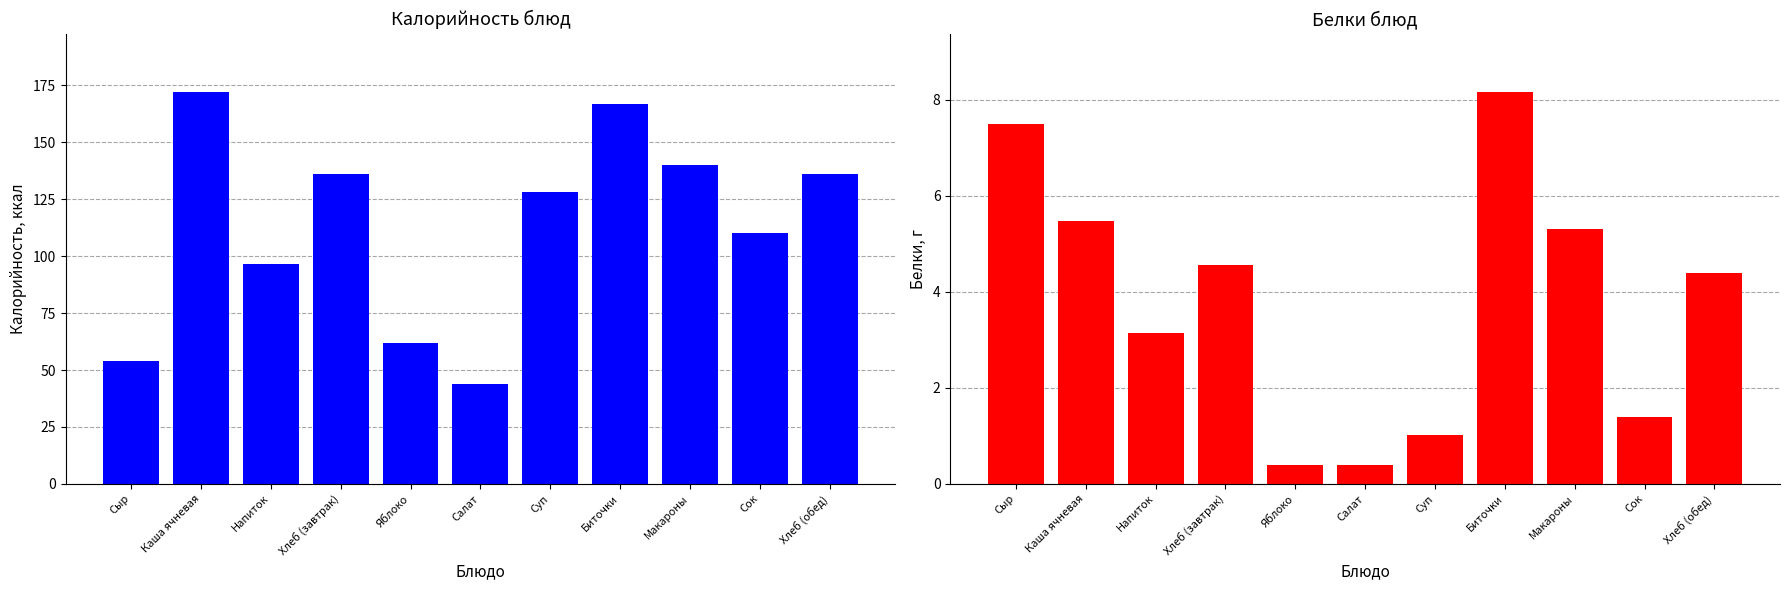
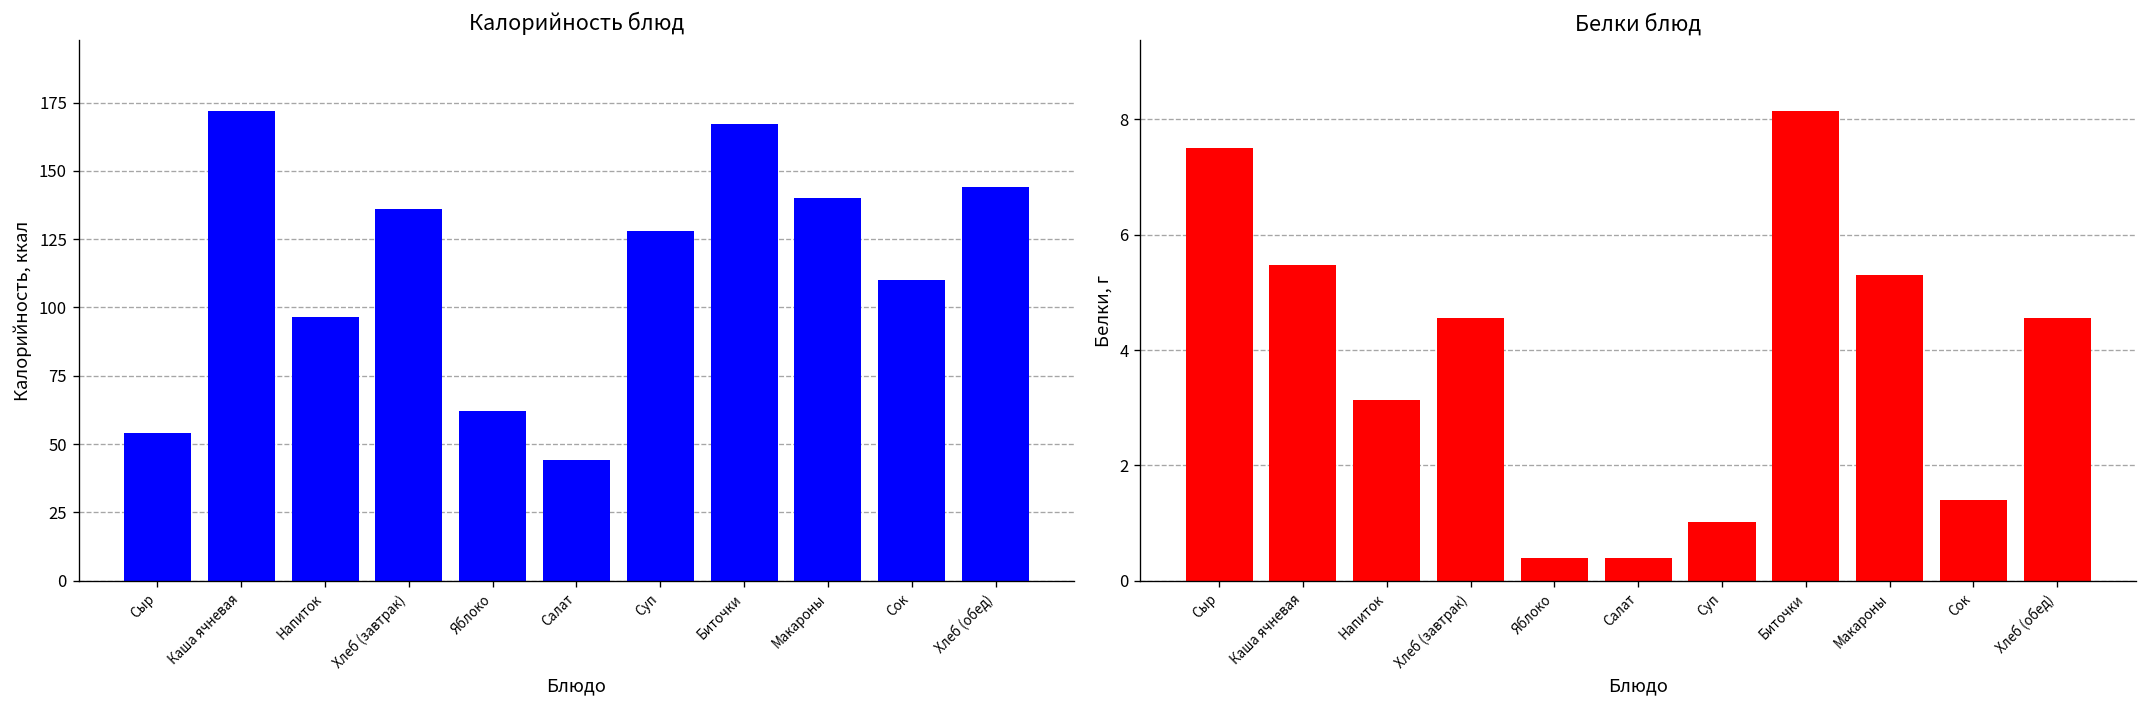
  {
    "Калорийность блюд": {
      "Сыр": 54,
      "Каша ячневая": 172,
      "Напиток": 96,
      "Хлеб (завтрак)": 136,
      "Яблоко": 62,
      "Салат": 44,
      "Суп": 128,
      "Биточки": 167,
      "Макароны": 140,
      "Сок": 110,
-     "Хлеб (обед)": 136
+     "Хлеб (обед)": 144
    },
    "Белки блюд": {
      "Сыр": 7.5,
      "Каша ячневая": 5.5,
      "Напиток": 3.1,
      "Хлеб (завтрак)": 4.6,
      "Яблоко": 0.4,
      "Салат": 0.4,
      "Суп": 1.0,
      "Биточки": 8.2,
      "Макароны": 5.3,
      "Сок": 1.4,
-     "Хлеб (обед)": 4.4
+     "Хлеб (обед)": 4.6
    }
  }
